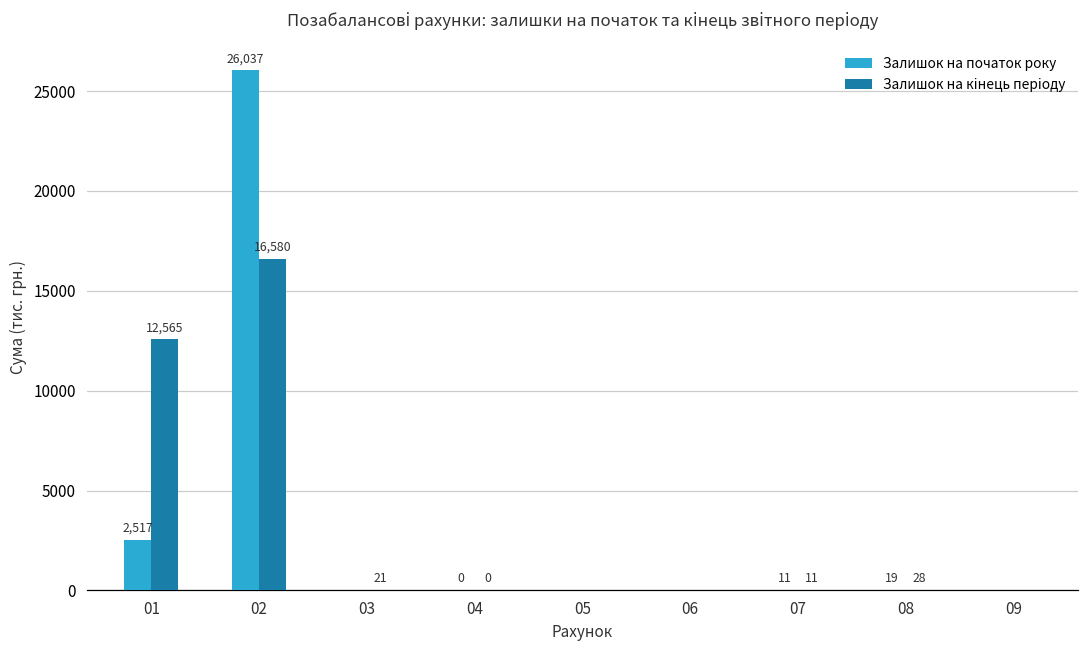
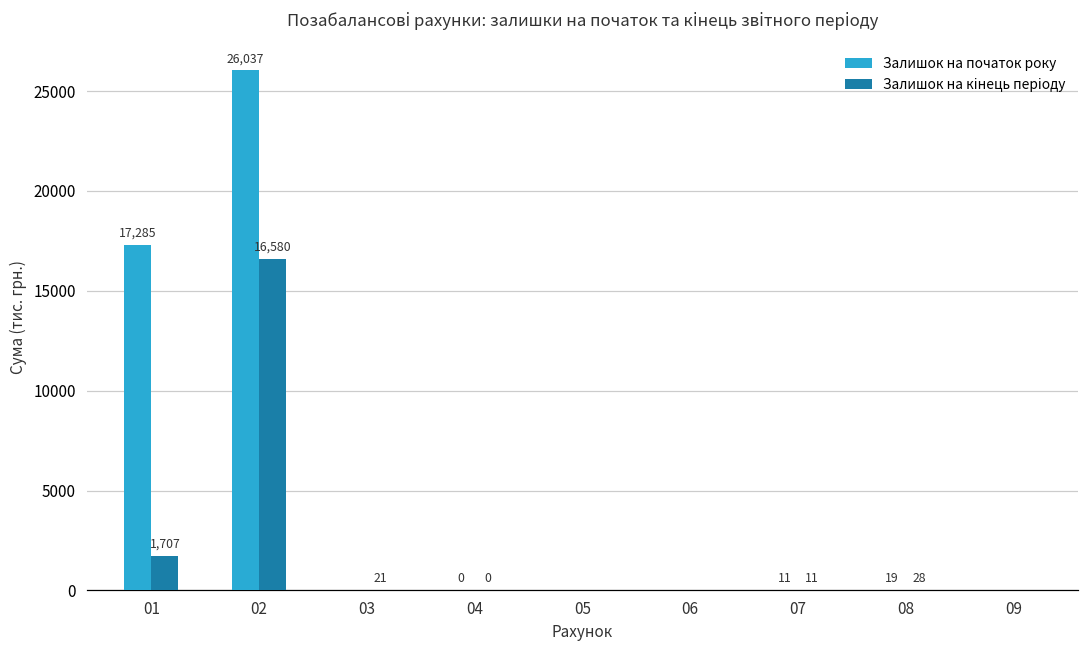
  {
    "Залишок на початок року": {
-     "01": "2,517",
+     "01": "17,285",
      "02": "26,037",
      "04": "0",
      "07": "11",
      "08": "19"
    },
    "Залишок на кінець періоду": {
-     "01": "12,565",
+     "01": "1,707",
      "02": "16,580",
      "03": "21",
      "04": "0",
      "07": "11",
      "08": "28"
    }
  }
